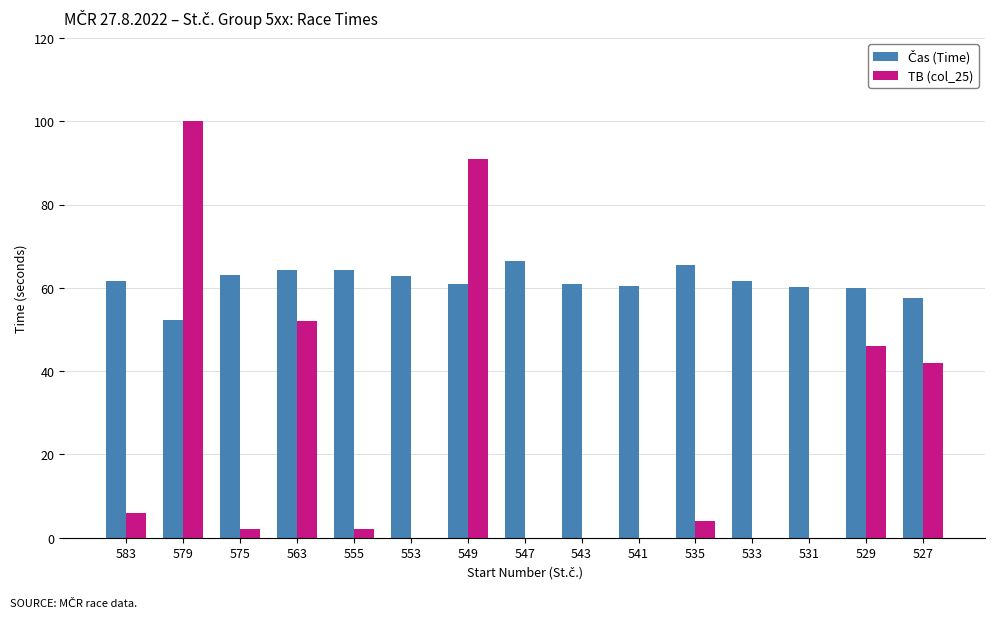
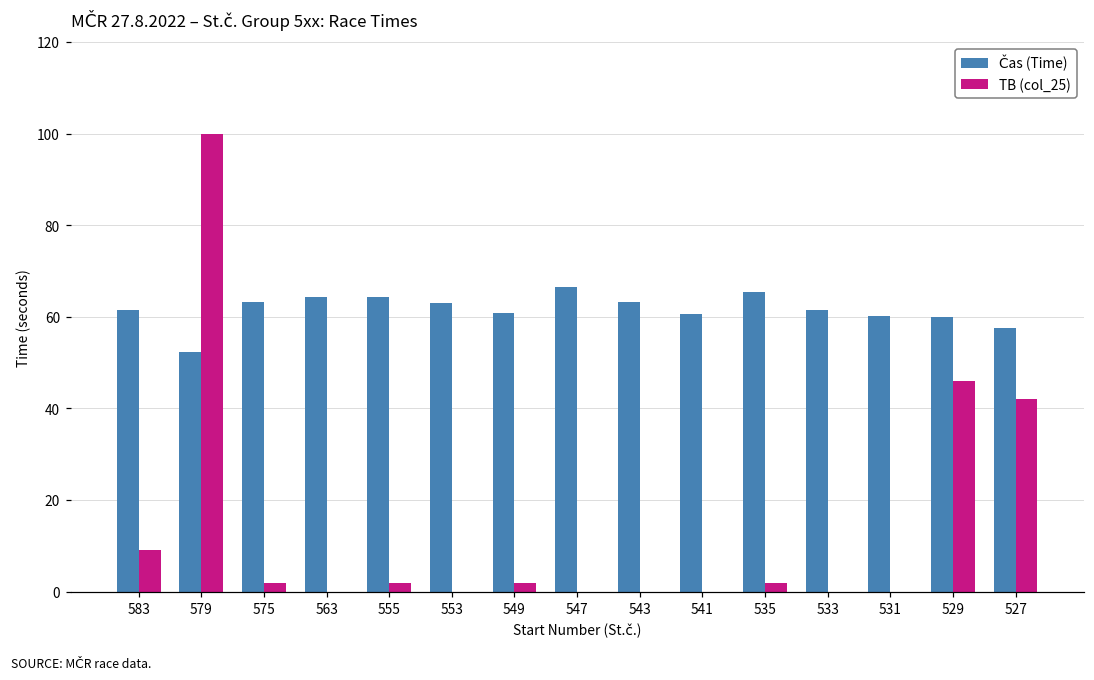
  {
    "Čas (Time)": {
      "583": 62,
      "579": 52,
      "575": 63,
      "563": 64,
      "555": 64,
      "553": 63,
      "549": 61,
      "547": 67,
-     "543": 61,
+     "543": 63,
      "541": 61,
      "535": 65,
      "533": 62,
      "531": 60,
      "529": 60,
      "527": 58
    },
    "TB (col_25)": {
-     "583": 6,
+     "583": 9,
      "579": 100,
      "575": 2,
-     "563": 52,
+     "563": 0,
      "555": 2,
      "553": 0,
-     "549": 91,
+     "549": 2,
      "547": 0,
      "543": 0,
      "541": 0,
-     "535": 4,
+     "535": 2,
      "533": 0,
      "531": 0,
      "529": 46,
      "527": 42
    }
  }
